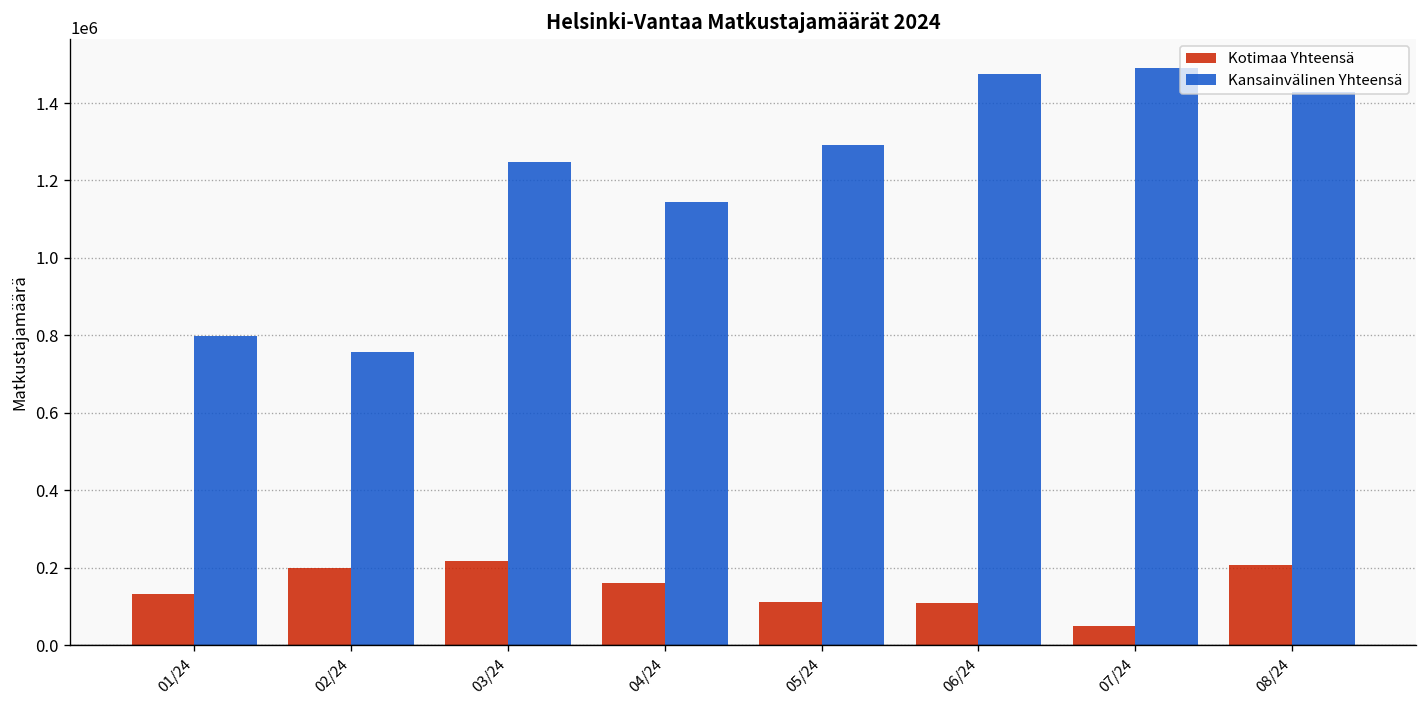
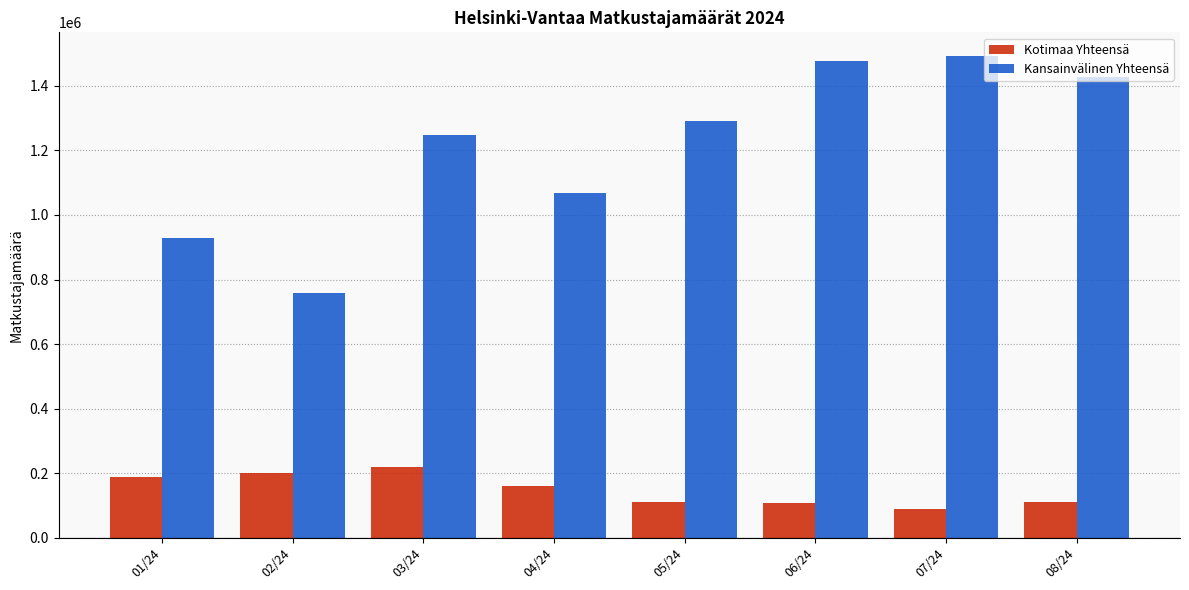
  {
    "Kotimaa Yhteensä": {
-     "01/24": 130000,
+     "01/24": 190000,
      "02/24": 200000,
      "03/24": 220000,
      "04/24": 160000,
      "05/24": 110000,
      "06/24": 110000,
-     "07/24": 50000,
-     "08/24": 210000
+     "07/24": 90000,
+     "08/24": 110000
    },
    "Kansainvälinen Yhteensä": {
-     "01/24": 800000,
+     "01/24": 930000,
      "02/24": 760000,
      "03/24": 1250000,
-     "04/24": 1140000,
+     "04/24": 1070000,
      "05/24": 1290000,
      "06/24": 1480000,
      "07/24": 1490000
    }
  }
